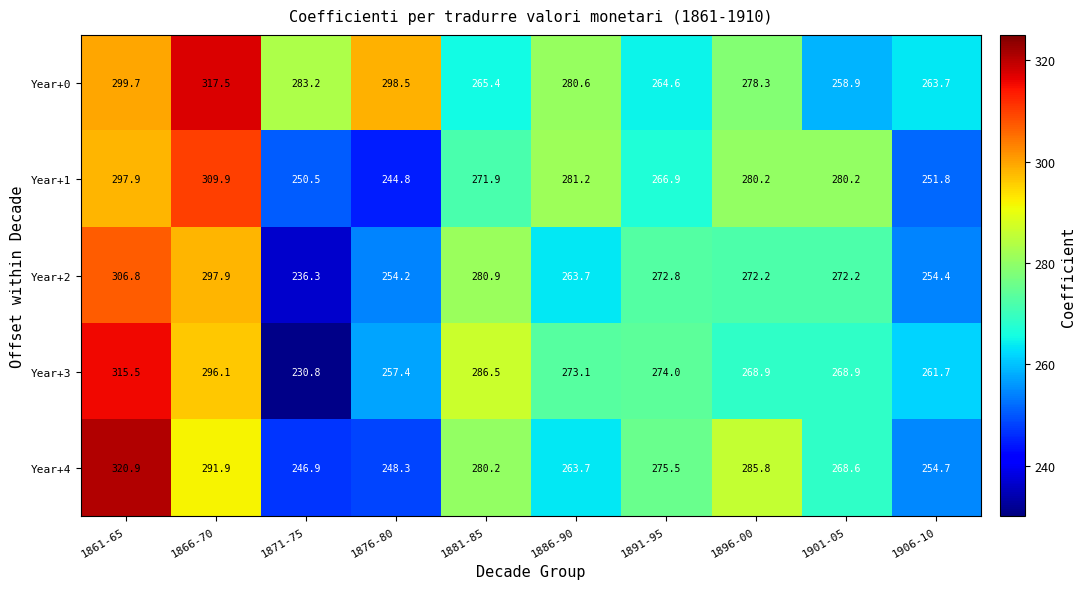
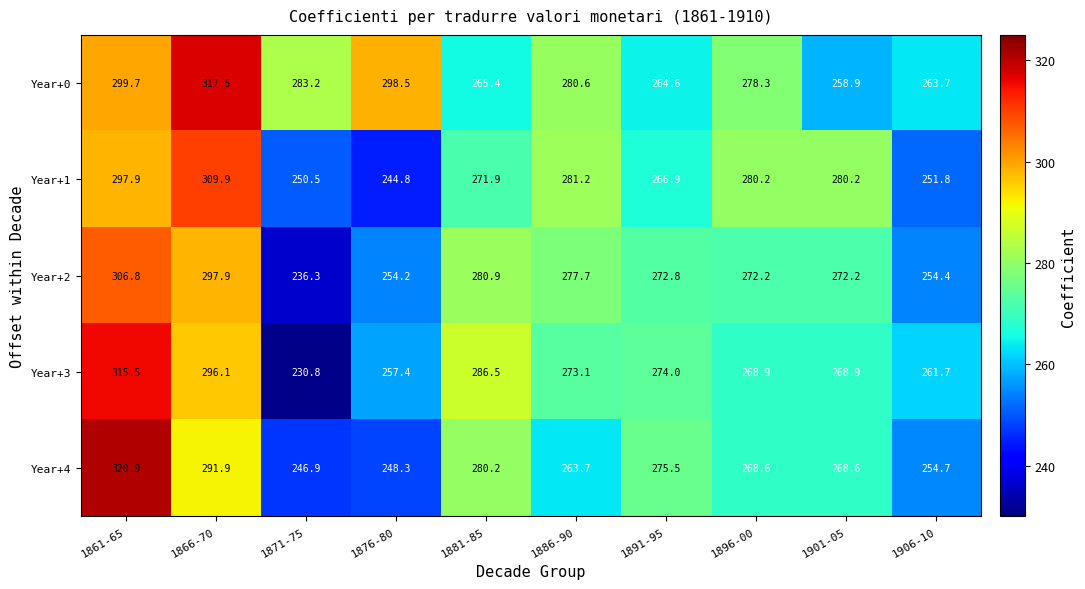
  {
    "Year+0": {
      "1861-65": 299.7,
      "1866-70": 317.5,
      "1871-75": 283.2,
      "1876-80": 298.5,
      "1881-85": 265.4,
      "1886-90": 280.6,
      "1891-95": 264.6,
      "1896-00": 278.3,
      "1901-05": 258.9,
      "1906-10": 263.7
    },
    "Year+1": {
      "1861-65": 297.9,
      "1866-70": 309.9,
      "1871-75": 250.5,
      "1876-80": 244.8,
      "1881-85": 271.9,
      "1886-90": 281.2,
      "1891-95": 266.9,
      "1896-00": 280.2,
      "1901-05": 280.2,
      "1906-10": 251.8
    },
    "Year+2": {
      "1861-65": 306.8,
      "1866-70": 297.9,
      "1871-75": 236.3,
      "1876-80": 254.2,
      "1881-85": 280.9,
-     "1886-90": 263.7,
+     "1886-90": 277.7,
      "1891-95": 272.8,
      "1896-00": 272.2,
      "1901-05": 272.2,
      "1906-10": 254.4
    },
    "Year+3": {
      "1861-65": 315.5,
      "1866-70": 296.1,
      "1871-75": 230.8,
      "1876-80": 257.4,
      "1881-85": 286.5,
      "1886-90": 273.1,
      "1891-95": 274.0,
      "1896-00": 268.9,
      "1901-05": 268.9,
      "1906-10": 261.7
    },
    "Year+4": {
      "1861-65": 320.9,
      "1866-70": 291.9,
      "1871-75": 246.9,
      "1876-80": 248.3,
      "1881-85": 280.2,
      "1886-90": 263.7,
      "1891-95": 275.5,
-     "1896-00": 285.8,
+     "1896-00": 268.6,
      "1901-05": 268.6,
      "1906-10": 254.7
    }
  }
